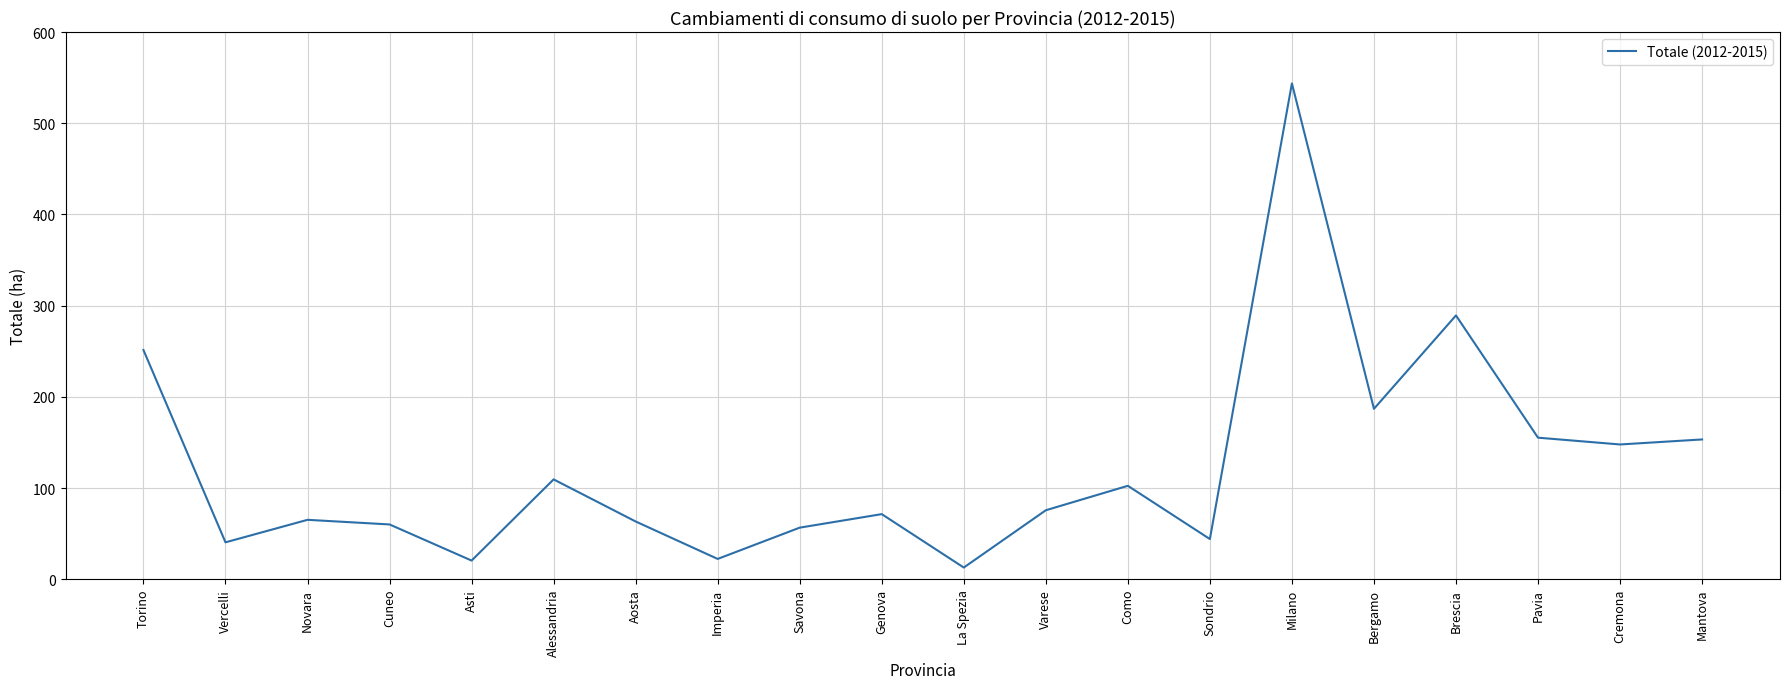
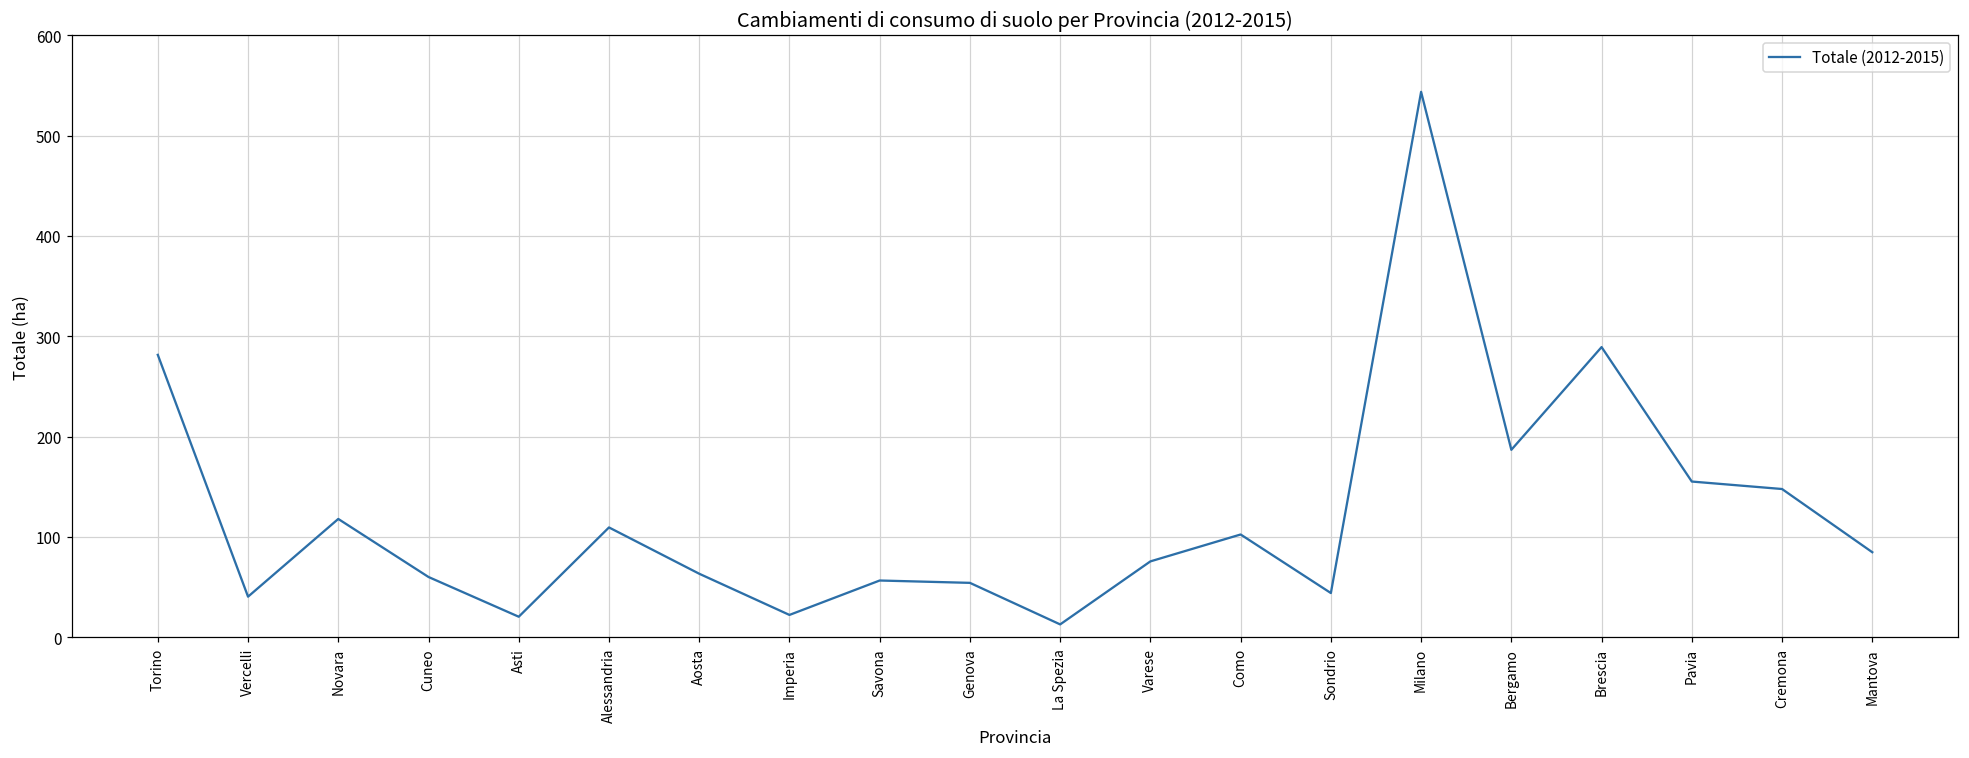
  {
-   "Torino": 250,
+   "Torino": 280,
    "Vercelli": 40,
-   "Novara": 70,
+   "Novara": 120,
    "Cuneo": 60,
    "Asti": 20,
    "Alessandria": 110,
    "Aosta": 60,
    "Imperia": 20,
    "Savona": 60,
-   "Genova": 70,
+   "Genova": 50,
    "La Spezia": 10,
    "Varese": 80,
    "Como": 100,
    "Sondrio": 40,
    "Milano": 540,
    "Bergamo": 190,
    "Brescia": 290,
    "Pavia": 160,
    "Cremona": 150,
-   "Mantova": 150
+   "Mantova": 80
  }
